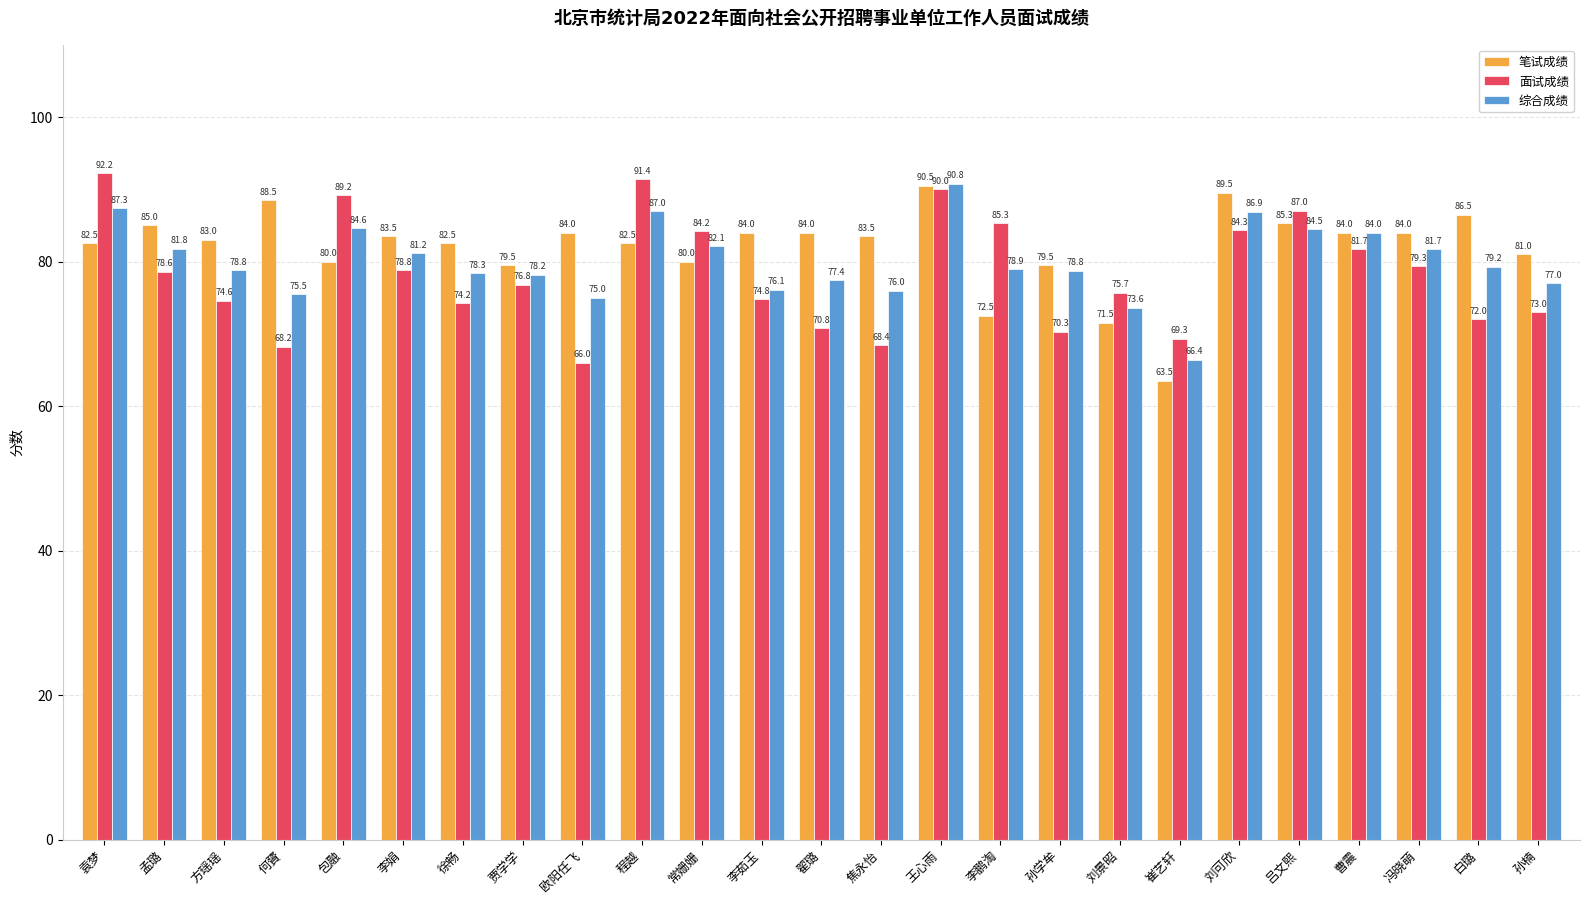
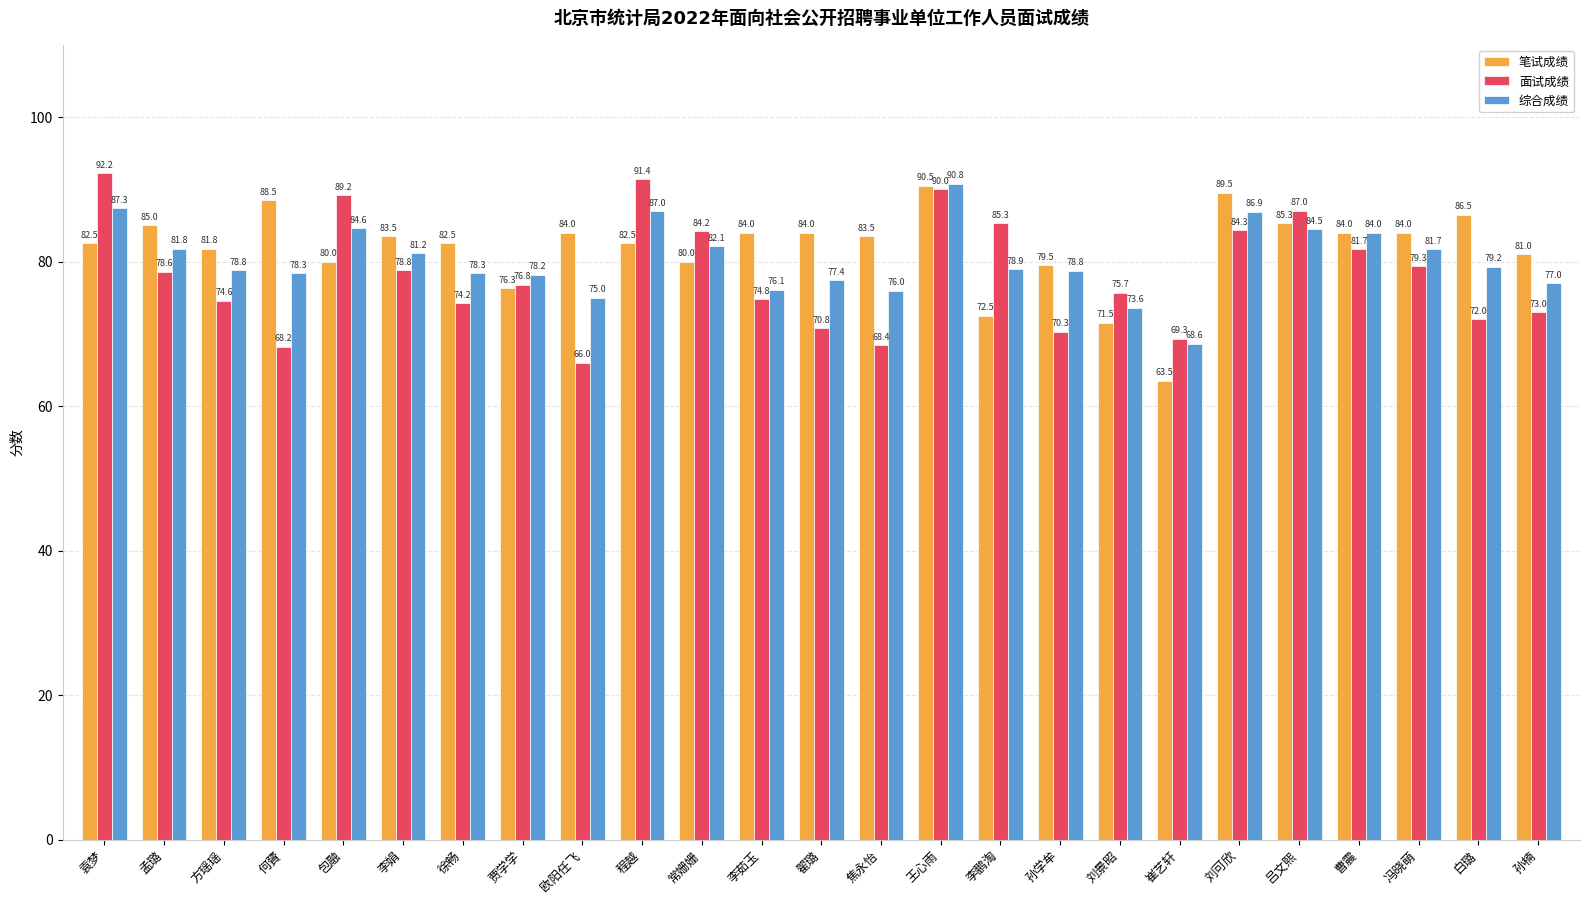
  {
    "笔试成绩": {
      "袁梦": 82.5,
      "孟璐": 85.0,
-     "方瑶瑶": 83.0,
+     "方瑶瑶": 81.8,
      "何贇": 88.5,
      "包融": 80.0,
      "李娟": 83.5,
      "徐畅": 82.5,
-     "贾学学": 79.5,
+     "贾学学": 76.3,
      "欧阳任飞": 84.0,
      "程越": 82.5,
      "常姗姗": 80.0,
      "李茹玉": 84.0,
      "翟璐": 84.0,
      "焦永怡": 83.5,
      "王心雨": 90.5,
      "李鹏淘": 72.5,
      "孙学牟": 79.5,
      "刘景昭": 71.5,
      "崔艺轩": 63.5,
      "刘可欣": 89.5,
      "吕文熙": 85.3,
      "曹震": 84.0,
      "冯晓萌": 84.0,
      "白璐": 86.5,
      "孙楠": 81.0
    },
    "面试成绩": {
      "袁梦": 92.2,
      "孟璐": 78.6,
      "方瑶瑶": 74.6,
      "何贇": 68.2,
      "包融": 89.2,
      "李娟": 78.8,
      "徐畅": 74.2,
      "贾学学": 76.8,
      "欧阳任飞": 66.0,
      "程越": 91.4,
      "常姗姗": 84.2,
      "李茹玉": 74.8,
      "翟璐": 70.8,
      "焦永怡": 68.4,
      "王心雨": 90.0,
      "李鹏淘": 85.3,
      "孙学牟": 70.3,
      "刘景昭": 75.7,
      "崔艺轩": 69.3,
      "刘可欣": 84.3,
      "吕文熙": 87.0,
      "曹震": 81.7,
      "冯晓萌": 79.3,
      "白璐": 72.0,
      "孙楠": 73.0
    },
    "综合成绩": {
      "袁梦": 87.3,
      "孟璐": 81.8,
      "方瑶瑶": 78.8,
-     "何贇": 75.5,
+     "何贇": 78.3,
      "包融": 84.6,
      "李娟": 81.2,
      "徐畅": 78.3,
      "贾学学": 78.2,
      "欧阳任飞": 75.0,
      "程越": 87.0,
      "常姗姗": 82.1,
      "李茹玉": 76.1,
      "翟璐": 77.4,
      "焦永怡": 76.0,
      "王心雨": 90.8,
      "李鹏淘": 78.9,
      "孙学牟": 78.8,
      "刘景昭": 73.6,
-     "崔艺轩": 66.4,
+     "崔艺轩": 68.6,
      "刘可欣": 86.9,
      "吕文熙": 84.5,
      "曹震": 84.0,
      "冯晓萌": 81.7,
      "白璐": 79.2,
      "孙楠": 77.0
    }
  }
